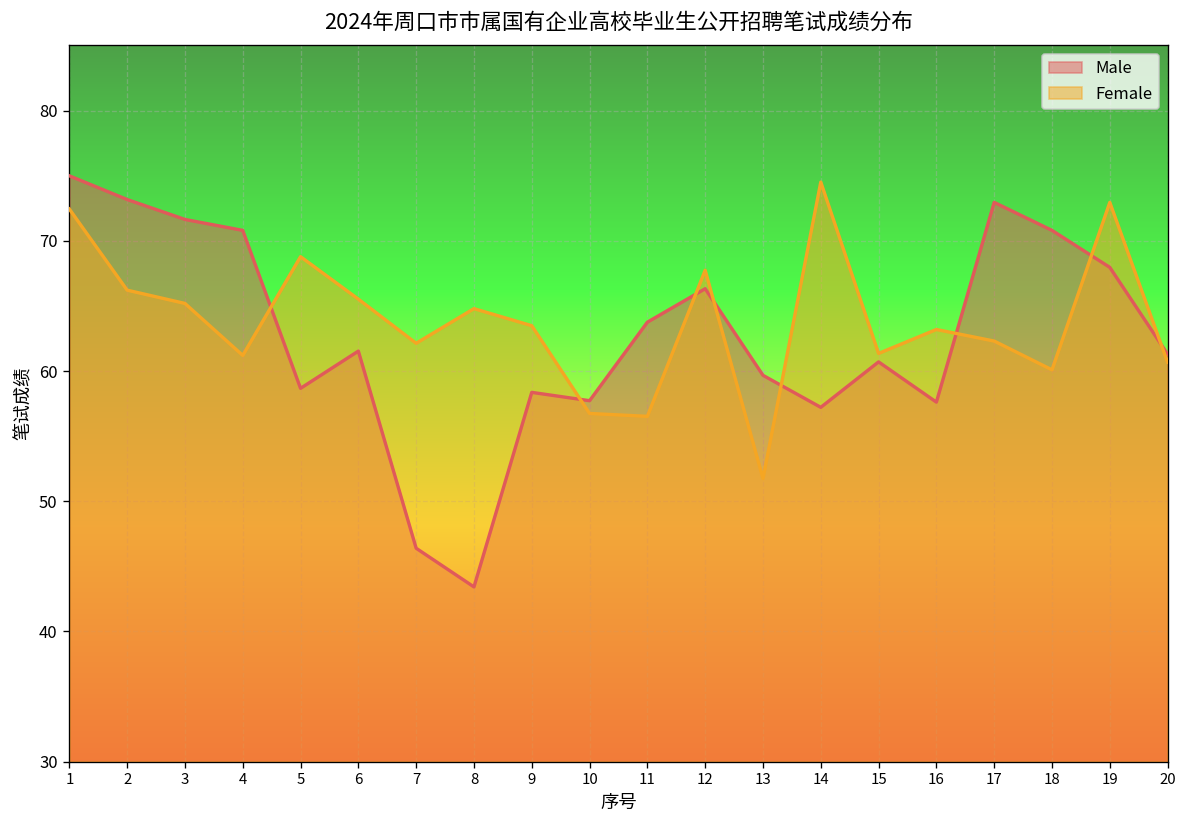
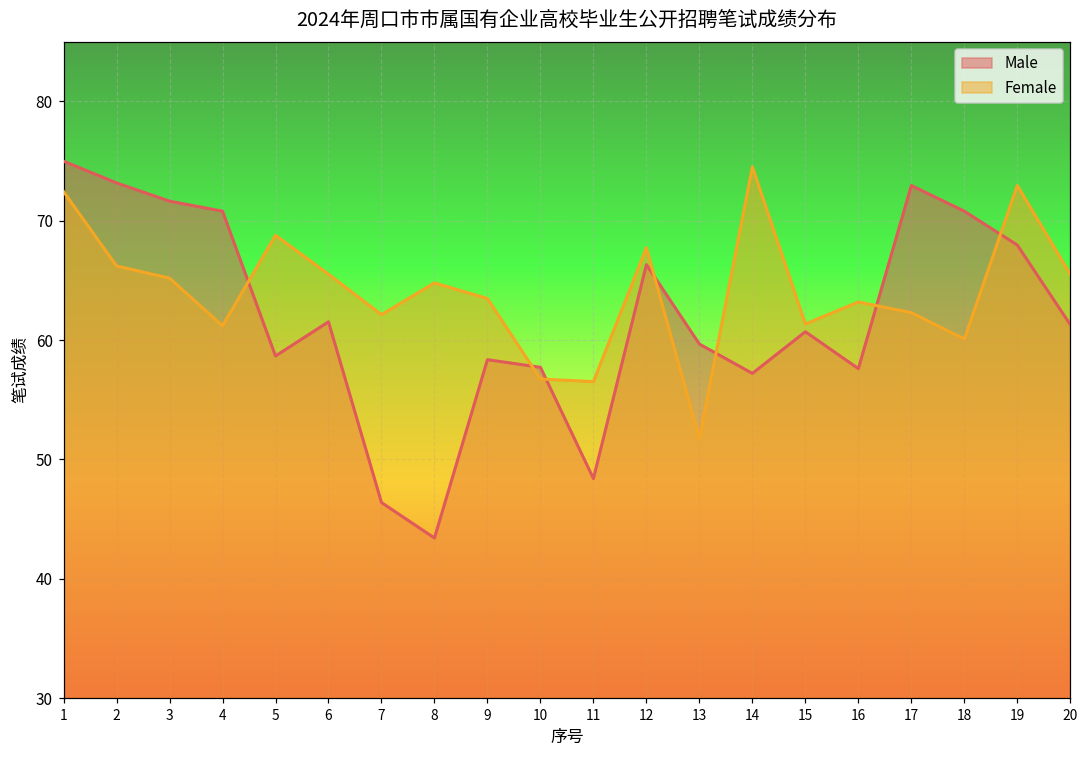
  {
    "Male": {
      "1": 75.0,
      "2": 73.2,
      "3": 71.6,
      "4": 70.8,
      "5": 58.7,
      "6": 61.5,
      "7": 46.4,
      "8": 43.4,
      "9": 58.4,
      "10": 57.7,
-     "11": 63.8,
+     "11": 48.4,
      "12": 66.3,
      "13": 59.7,
      "14": 57.2,
      "15": 60.7,
      "16": 57.6,
      "17": 73.0,
      "18": 70.8,
      "19": 68.0,
      "20": 61.3
    },
    "Female": {
      "1": 72.4,
      "2": 66.2,
      "3": 65.2,
      "4": 61.2,
      "5": 68.8,
      "6": 65.5,
      "7": 62.1,
      "8": 64.8,
      "9": 63.5,
      "10": 56.7,
      "11": 56.5,
      "12": 67.7,
      "13": 51.8,
      "14": 74.5,
      "15": 61.4,
      "16": 63.2,
      "17": 62.3,
      "18": 60.1,
      "19": 73.0,
-     "20": 60.7
+     "20": 65.5
    }
  }
